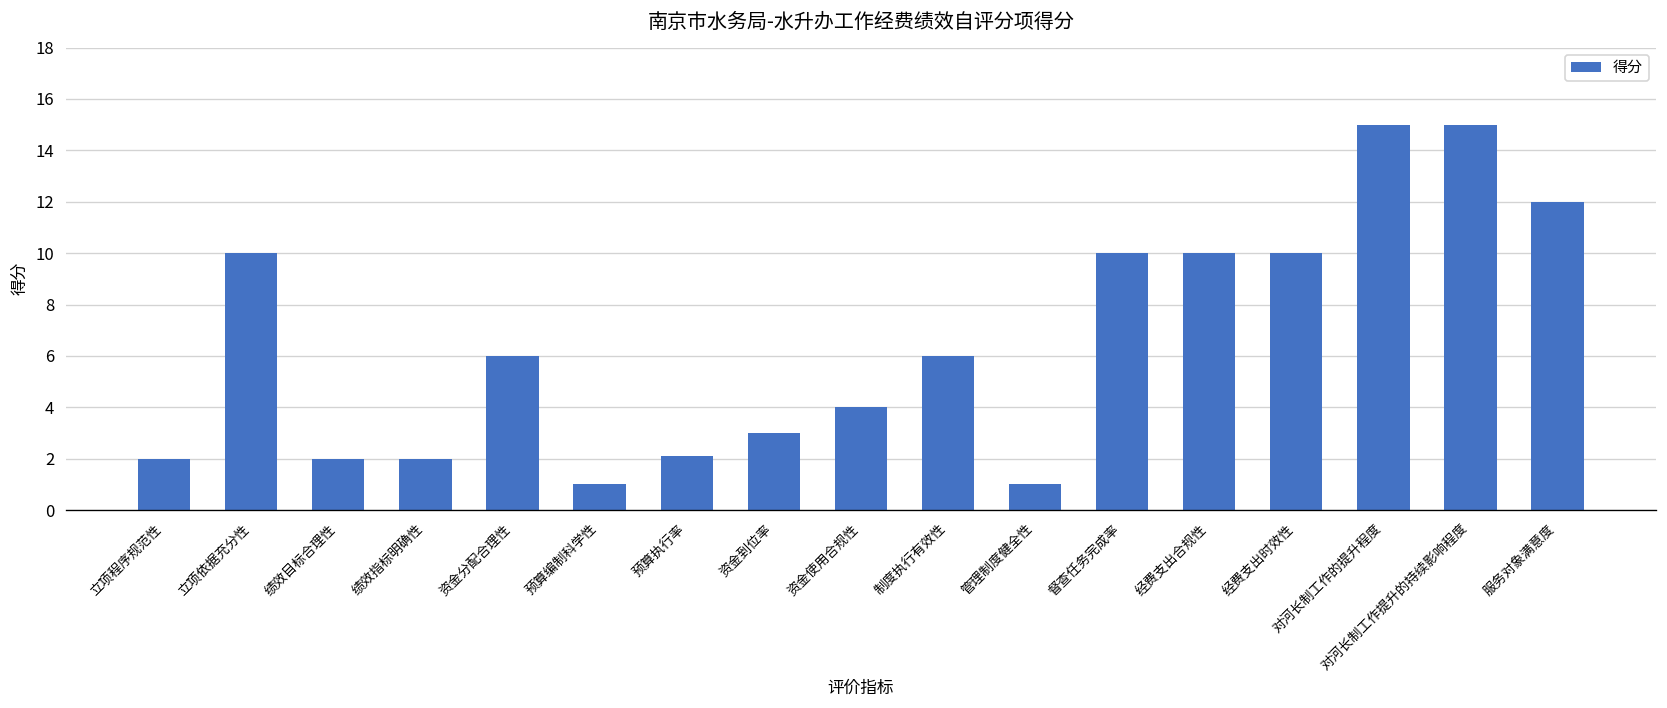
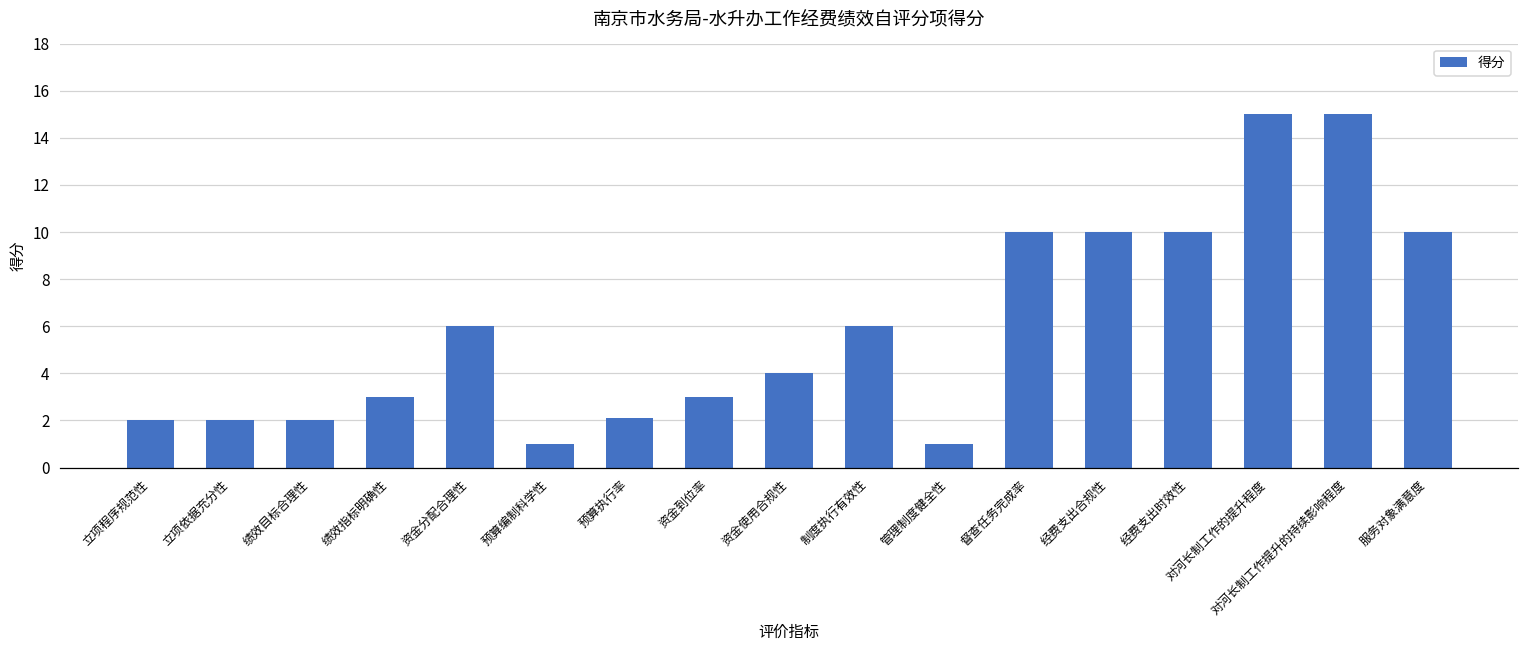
  {
    "立项程序规范性": 2,
-   "立项依据充分性": 10,
+   "立项依据充分性": 2,
    "绩效目标合理性": 2,
-   "绩效指标明确性": 2,
+   "绩效指标明确性": 3,
    "资金分配合理性": 6,
    "预算编制科学性": 1,
    "预算执行率": 2.1,
    "资金到位率": 3,
    "资金使用合规性": 4,
    "制度执行有效性": 6,
    "管理制度健全性": 1,
    "督查任务完成率": 10,
    "经费支出合规性": 10,
    "经费支出时效性": 10,
    "对河长制工作的提升程度": 15,
    "对河长制工作提升的持续影响程度": 15,
-   "服务对象满意度": 12
+   "服务对象满意度": 10
  }
